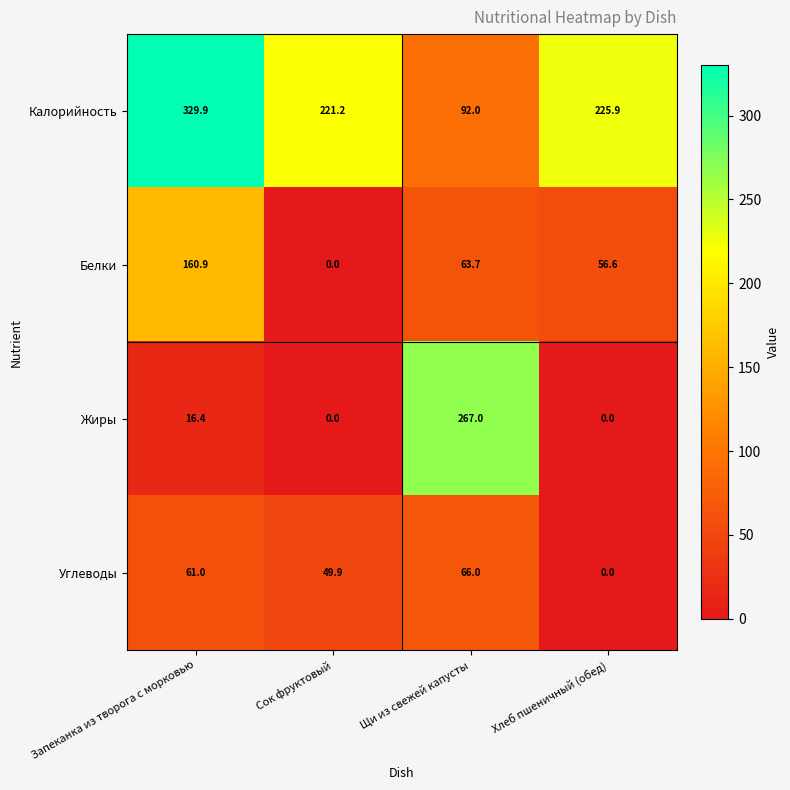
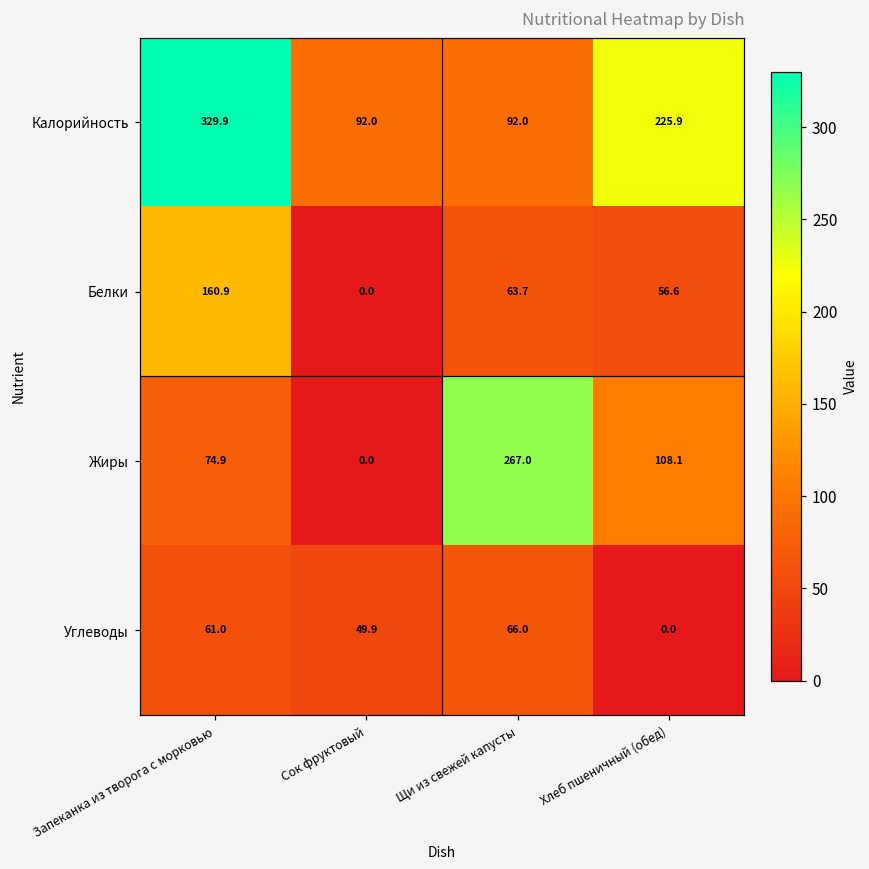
  {
    "Калорийность": {
      "Запеканка из творога с морковью": 329.9,
-     "Сок фруктовый": 221.2,
+     "Сок фруктовый": 92.0,
      "Щи из свежей капусты": 92.0,
      "Хлеб пшеничный (обед)": 225.9
    },
    "Белки": {
      "Запеканка из творога с морковью": 160.9,
      "Сок фруктовый": 0.0,
      "Щи из свежей капусты": 63.7,
      "Хлеб пшеничный (обед)": 56.6
    },
    "Жиры": {
-     "Запеканка из творога с морковью": 16.4,
+     "Запеканка из творога с морковью": 74.9,
      "Сок фруктовый": 0.0,
      "Щи из свежей капусты": 267.0,
-     "Хлеб пшеничный (обед)": 0.0
+     "Хлеб пшеничный (обед)": 108.1
    },
    "Углеводы": {
      "Запеканка из творога с морковью": 61.0,
      "Сок фруктовый": 49.9,
      "Щи из свежей капусты": 66.0,
      "Хлеб пшеничный (обед)": 0.0
    }
  }
